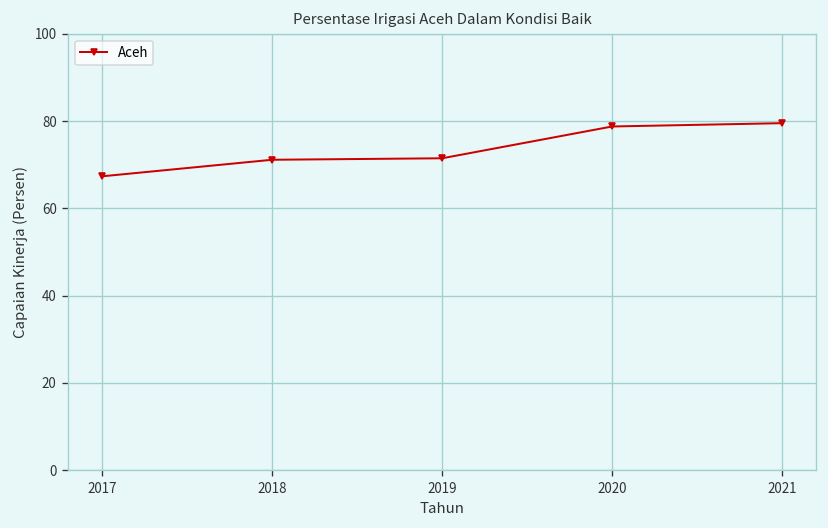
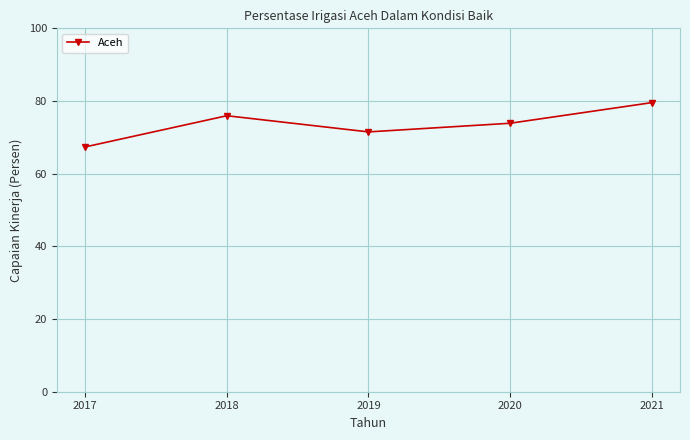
  {
    "2017": 67,
-   "2018": 71,
+   "2018": 76,
    "2019": 72,
-   "2020": 79,
+   "2020": 74,
    "2021": 80
  }
